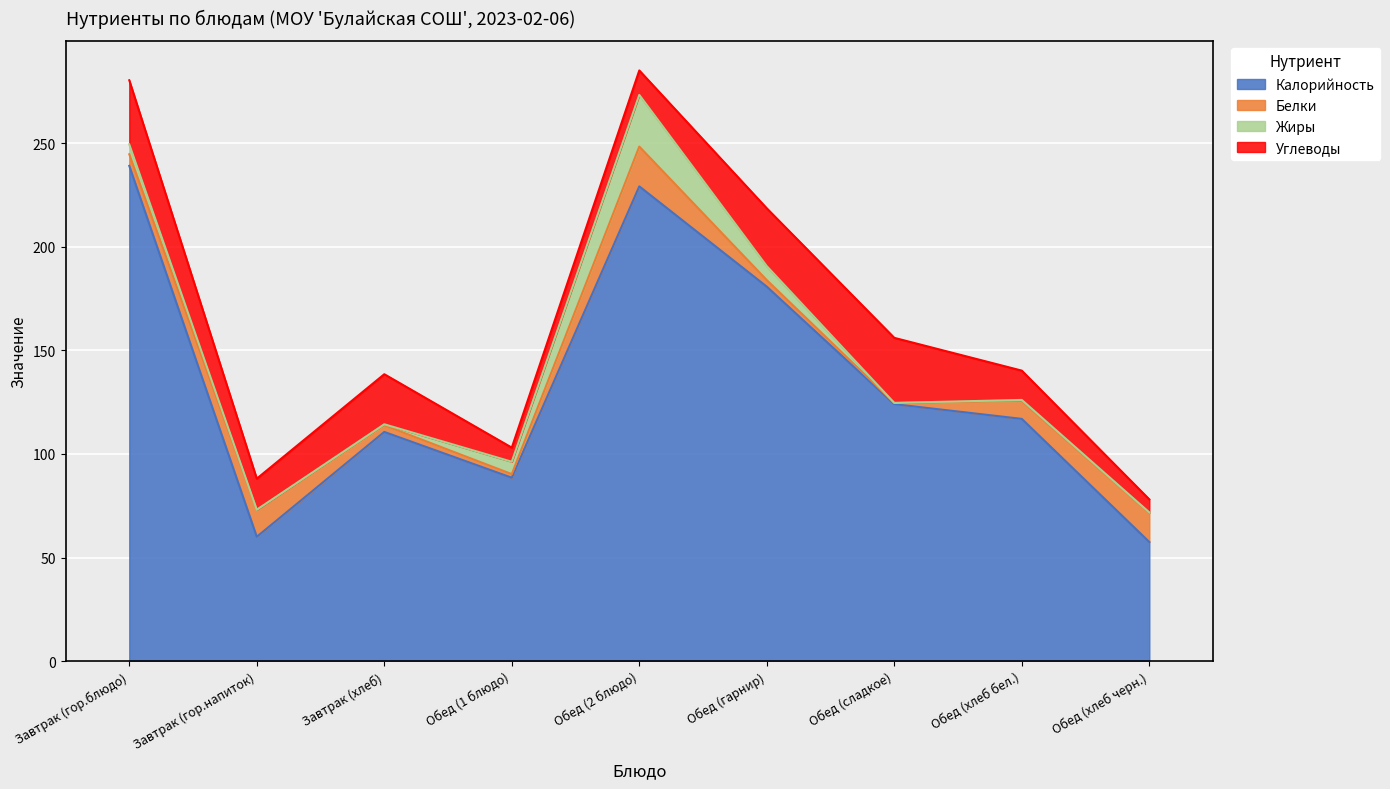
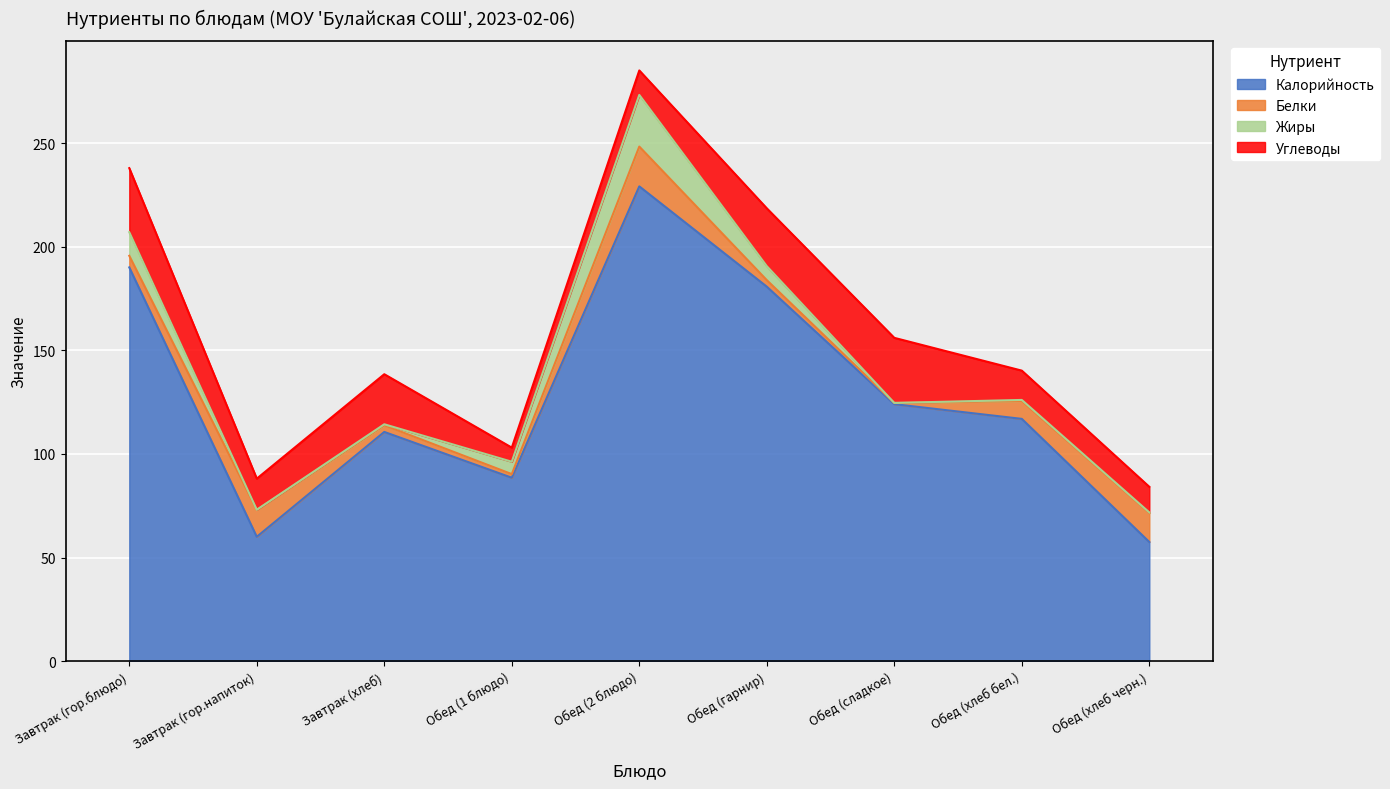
  {
    "Калорийность": {
-     "Завтрак (гор.блюдо)": 239,
+     "Завтрак (гор.блюдо)": 190,
      "Завтрак (гор.напиток)": 60,
      "Завтрак (хлеб)": 111,
      "Обед (1 блюдо)": 89,
      "Обед (2 блюдо)": 229,
      "Обед (гарнир)": 181,
      "Обед (хлеб бел.)": 117,
      "Обед (хлеб черн.)": 57
    },
    "Белки": {
      "Завтрак (гор.блюдо)": 6,
      "Обед (1 блюдо)": 2,
      "Обед (2 блюдо)": 19,
      "Обед (гарнир)": 3
    },
    "Жиры": {
-     "Завтрак (гор.блюдо)": 5,
+     "Завтрак (гор.блюдо)": 11,
      "Обед (1 блюдо)": 6,
      "Обед (2 блюдо)": 25,
      "Обед (гарнир)": 7
    },
    "Углеводы": {
      "Завтрак (гор.блюдо)": 31,
      "Завтрак (гор.напиток)": 15,
      "Завтрак (хлеб)": 24,
      "Обед (1 блюдо)": 7,
      "Обед (2 блюдо)": 12,
      "Обед (гарнир)": 28,
      "Обед (сладкое)": 31,
      "Обед (хлеб бел.)": 14,
-     "Обед (хлеб черн.)": 6
+     "Обед (хлеб черн.)": 12
    }
  }
